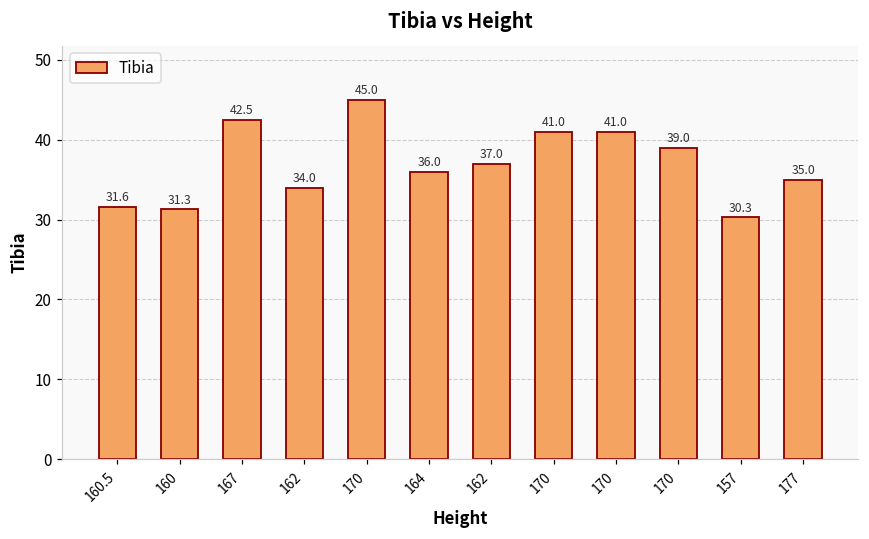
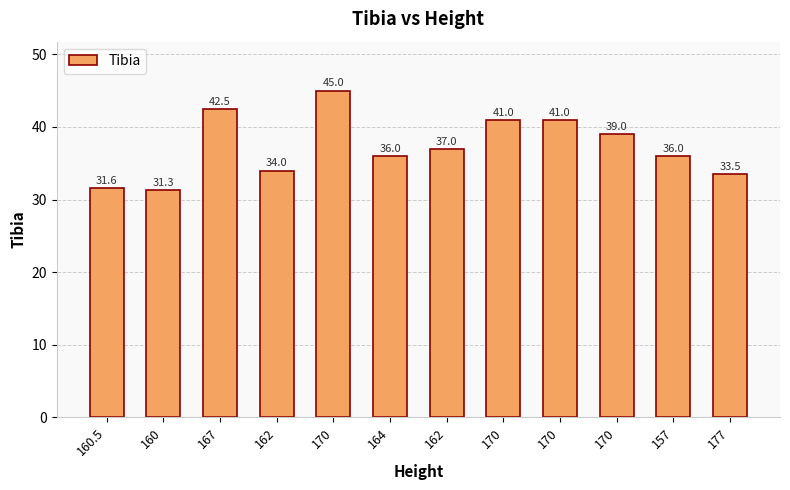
  {
    "160.5": 31.6,
    "160": 31.3,
    "167": 42.5,
    "164": 36.0,
-   "157": 30.3,
-   "177": 35.0
+   "157": 36.0,
+   "177": 33.5
  }
